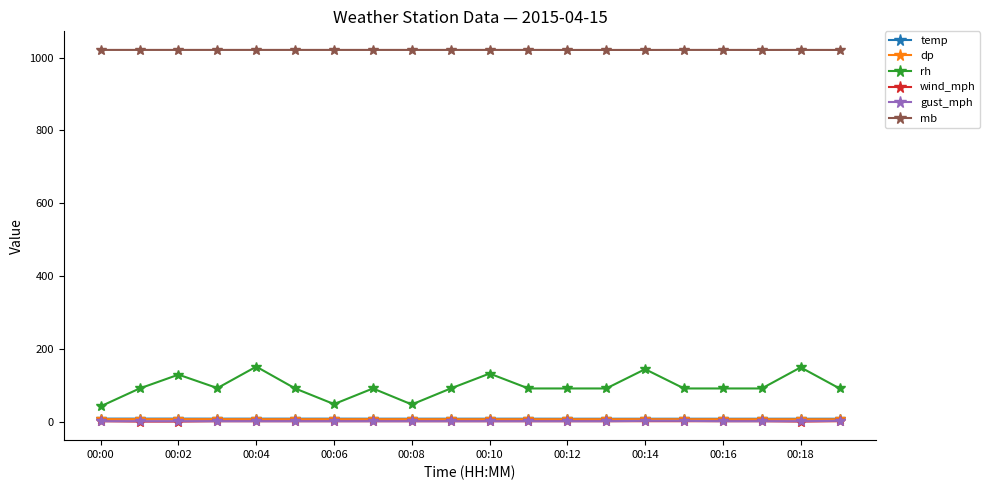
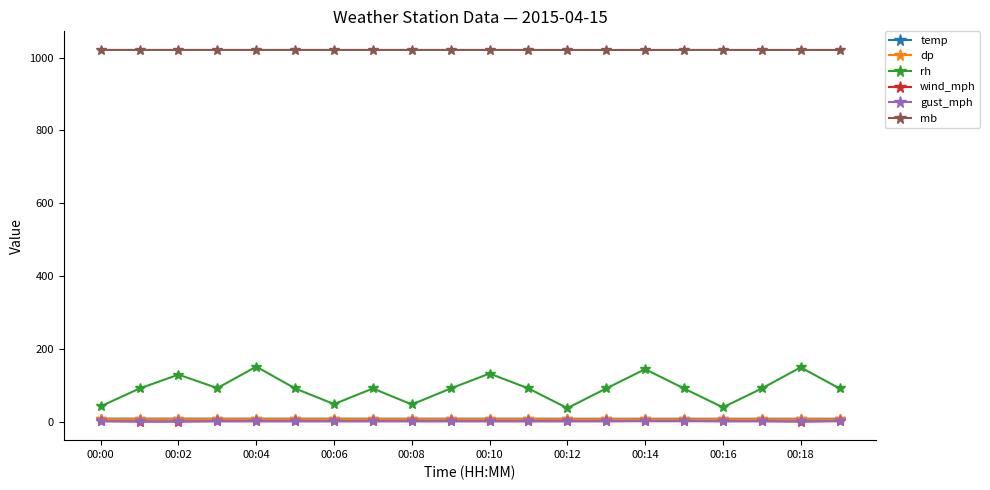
  {
    "dp": {
      "00:00": 10,
      "00:02": 10
    },
    "rh": {
      "00:00": 40,
      "00:02": 130,
      "00:04": 150,
      "00:06": 50,
      "00:08": 50,
      "00:10": 130,
-     "00:12": 90,
+     "00:12": 40,
      "00:14": 140,
-     "00:16": 90,
+     "00:16": 40,
      "00:18": 150
    },
    "mb": {
      "00:00": 1020,
      "00:02": 1020,
      "00:04": 1020,
      "00:06": 1020,
      "00:08": 1020,
      "00:10": 1020,
      "00:12": 1020,
      "00:14": 1020,
      "00:16": 1020,
      "00:18": 1020
    }
  }
